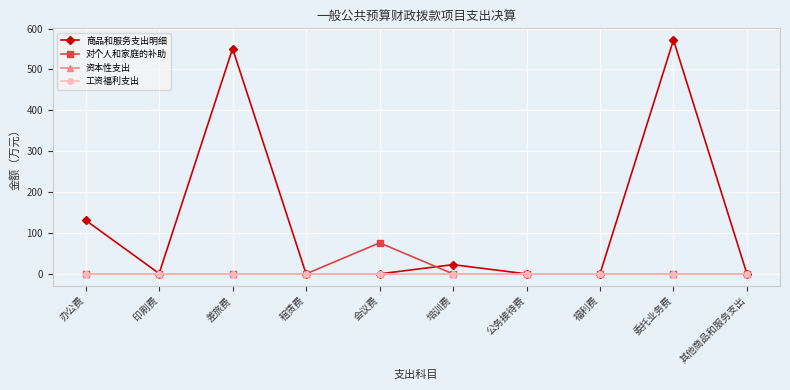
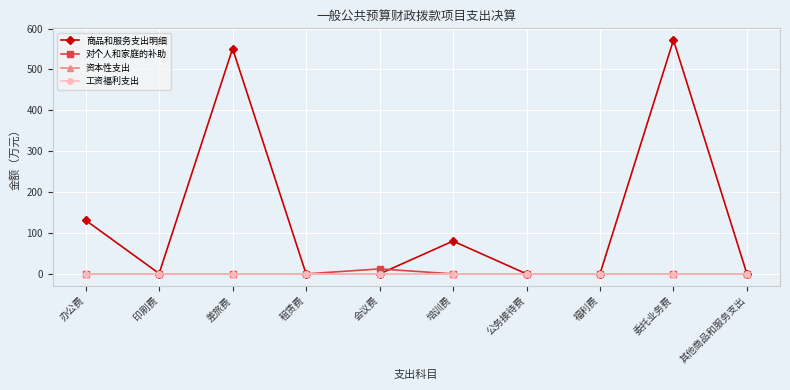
  {
    "商品和服务支出明细": {
      "办公费": 130,
      "差旅费": 550,
-     "培训费": 20,
+     "培训费": 80,
      "委托业务费": 570
    },
    "对个人和家庭的补助": {
-     "会议费": 80
+     "会议费": 10
    }
  }
